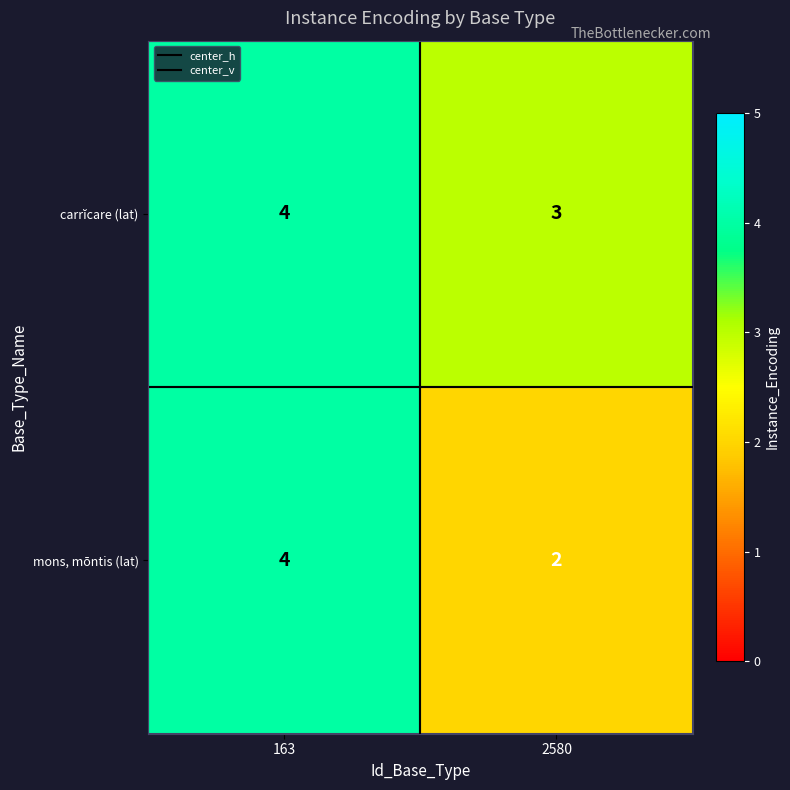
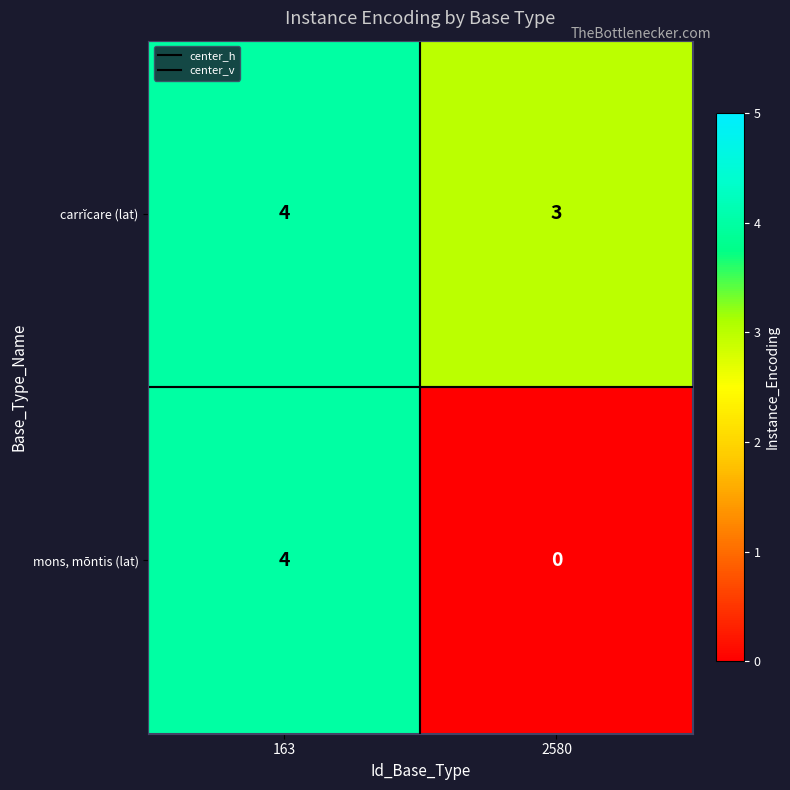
  {
    "carrĭcare (lat)": {
      "163": 4,
      "2580": 3
    },
    "mons, mōntis (lat)": {
      "163": 4,
-     "2580": 2
+     "2580": 0
    }
  }
